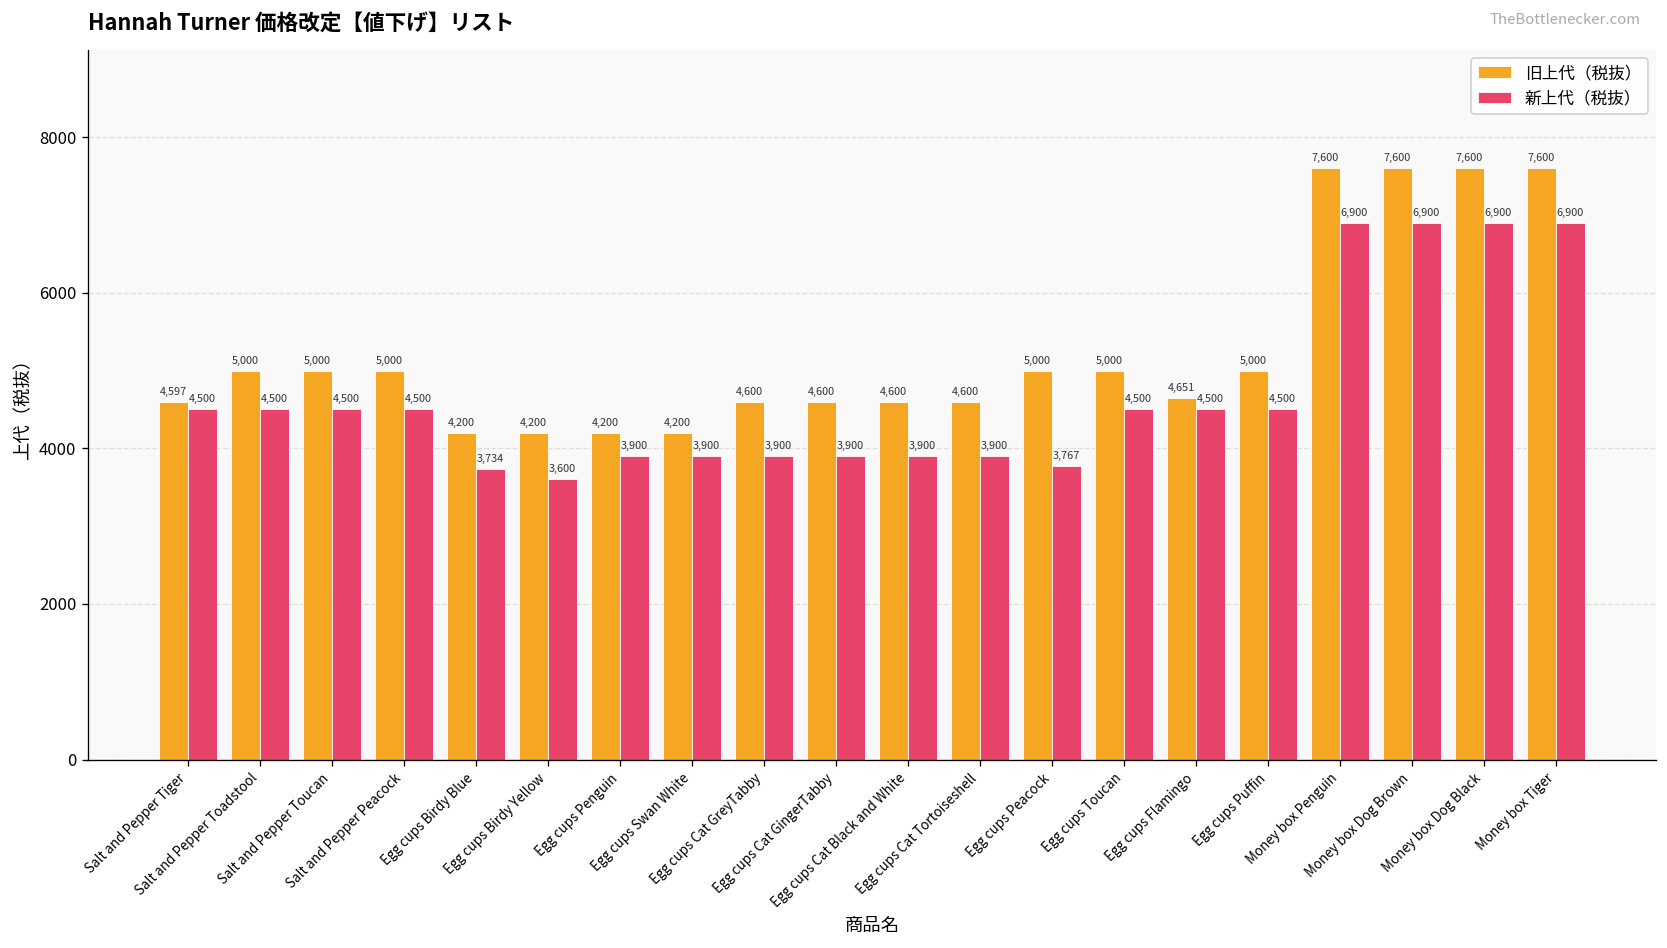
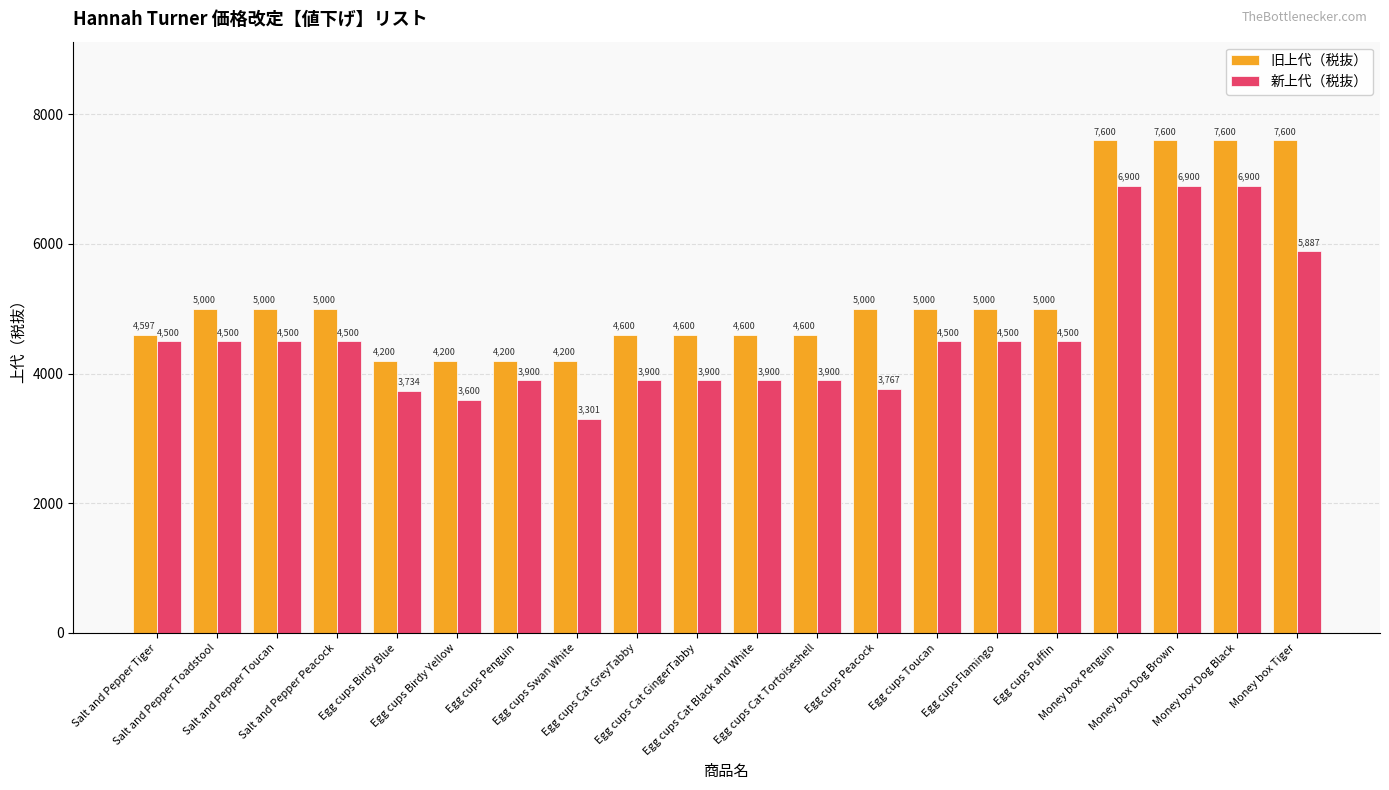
  {
    "旧上代（税抜）": {
      "Salt and Pepper Tiger": "4,597",
      "Salt and Pepper Toadstool": "5,000",
      "Salt and Pepper Toucan": "5,000",
      "Salt and Pepper Peacock": "5,000",
      "Egg cups Birdy Blue": "4,200",
      "Egg cups Birdy Yellow": "4,200",
      "Egg cups Penguin": "4,200",
      "Egg cups Swan White": "4,200",
      "Egg cups Cat GreyTabby": "4,600",
      "Egg cups Cat GingerTabby": "4,600",
      "Egg cups Cat Black and White": "4,600",
      "Egg cups Cat Tortoiseshell": "4,600",
      "Egg cups Peacock": "5,000",
      "Egg cups Toucan": "5,000",
-     "Egg cups Flamingo": "4,651",
+     "Egg cups Flamingo": "5,000",
      "Egg cups Puffin": "5,000",
      "Money box Penguin": "7,600",
      "Money box Dog Brown": "7,600",
      "Money box Dog Black": "7,600",
      "Money box Tiger": "7,600"
    },
    "新上代（税抜）": {
      "Salt and Pepper Tiger": "4,500",
      "Salt and Pepper Toadstool": "4,500",
      "Salt and Pepper Toucan": "4,500",
      "Salt and Pepper Peacock": "4,500",
      "Egg cups Birdy Blue": "3,734",
      "Egg cups Birdy Yellow": "3,600",
      "Egg cups Penguin": "3,900",
-     "Egg cups Swan White": "3,900",
+     "Egg cups Swan White": "3,301",
      "Egg cups Cat GreyTabby": "3,900",
      "Egg cups Cat GingerTabby": "3,900",
      "Egg cups Cat Black and White": "3,900",
      "Egg cups Cat Tortoiseshell": "3,900",
      "Egg cups Peacock": "3,767",
      "Egg cups Toucan": "4,500",
      "Egg cups Flamingo": "4,500",
      "Egg cups Puffin": "4,500",
      "Money box Penguin": "6,900",
      "Money box Dog Brown": "6,900",
      "Money box Dog Black": "6,900",
-     "Money box Tiger": "6,900"
+     "Money box Tiger": "5,887"
    }
  }
